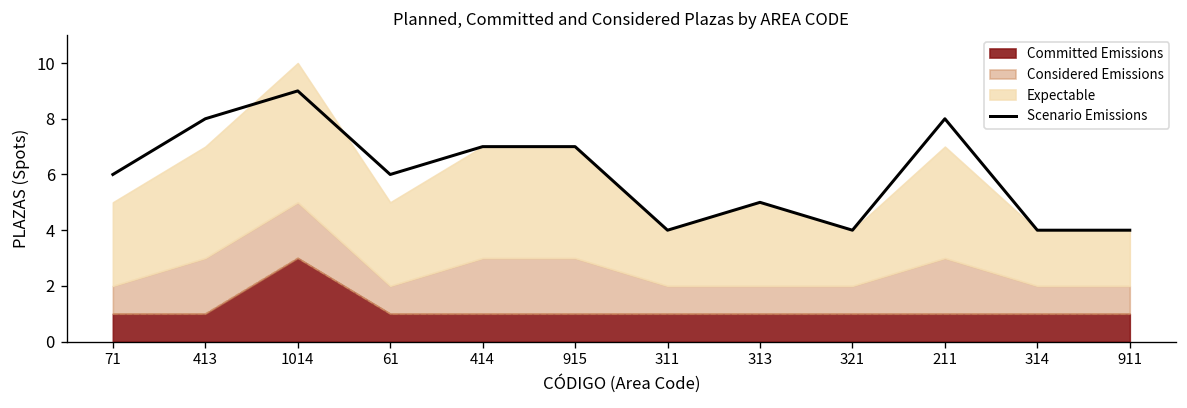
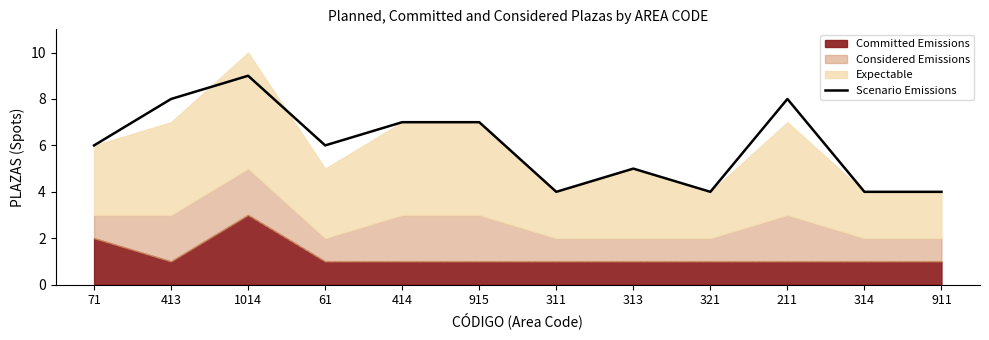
  {
    "Committed Emissions": {
-     "71": 1,
+     "71": 2,
      "413": 1,
      "1014": 3,
      "61": 1,
      "414": 1,
      "915": 1,
      "311": 1,
      "313": 1,
      "321": 1,
      "211": 1,
      "314": 1,
      "911": 1
    },
    "Scenario Emissions": {
      "413": 8,
      "1014": 9,
      "61": 6,
      "211": 8
    }
  }
